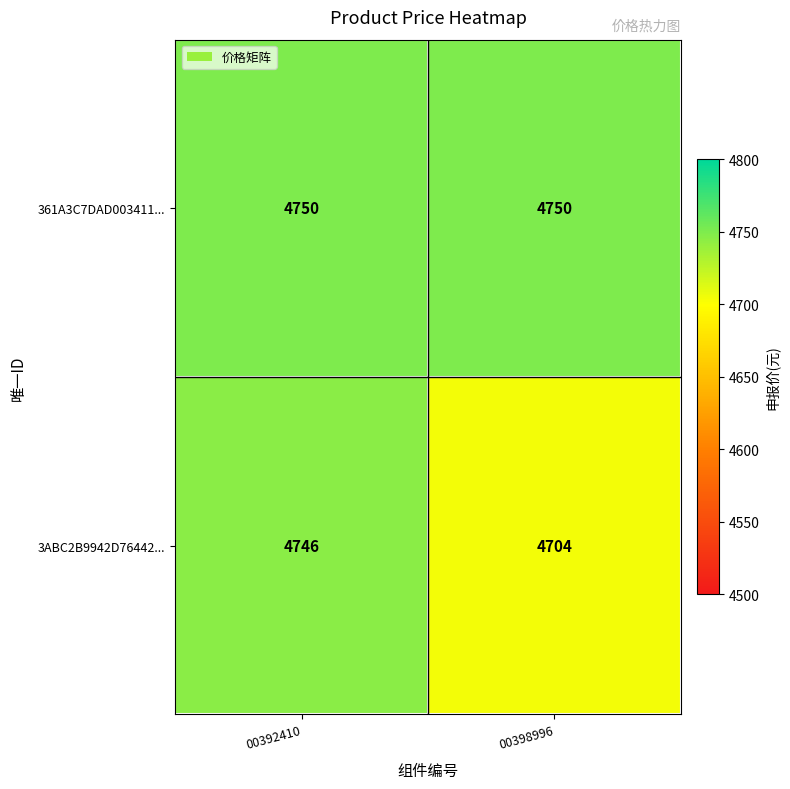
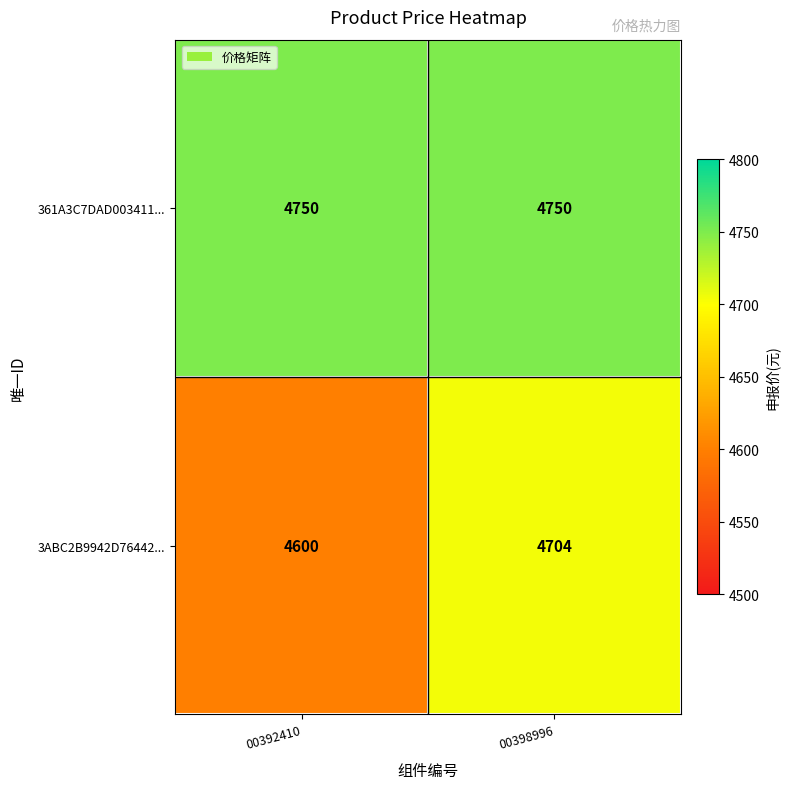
  {
    "361A3C7DAD003411...": {
      "00392410": 4750,
      "00398996": 4750
    },
    "3ABC2B9942D76442...": {
-     "00392410": 4746,
+     "00392410": 4600,
      "00398996": 4704
    }
  }
